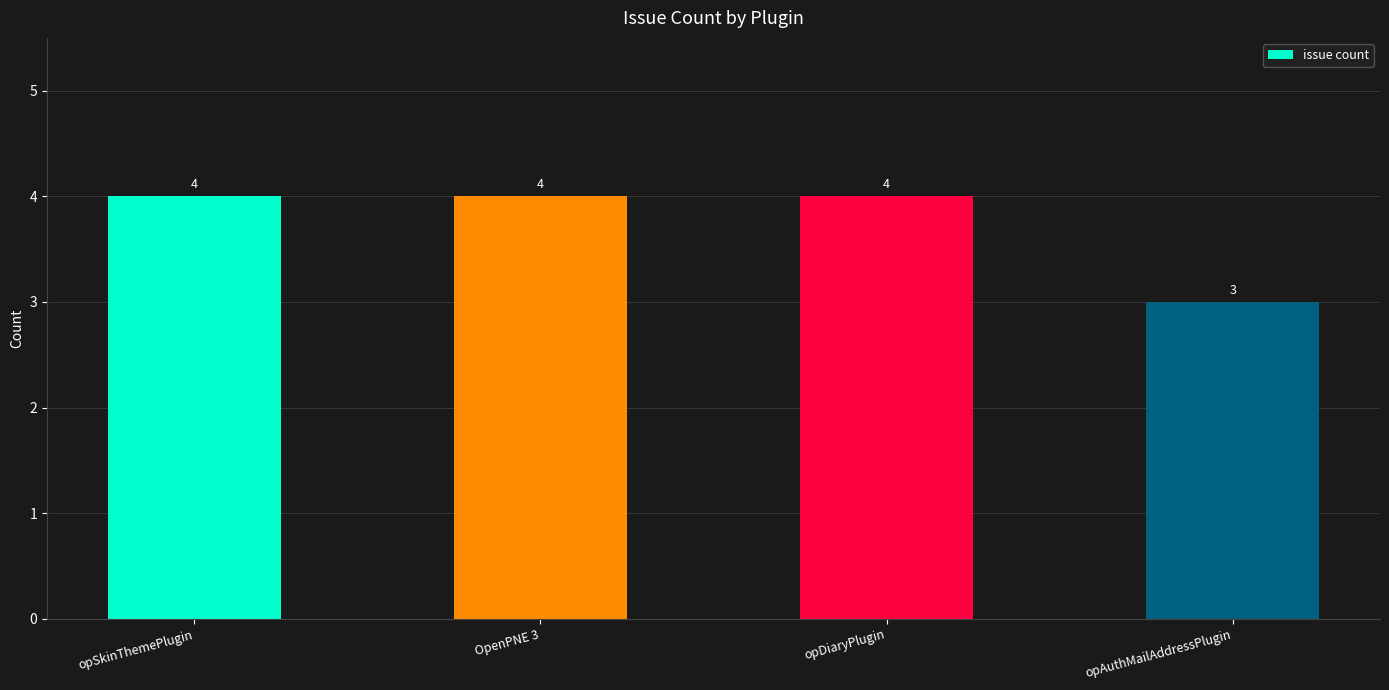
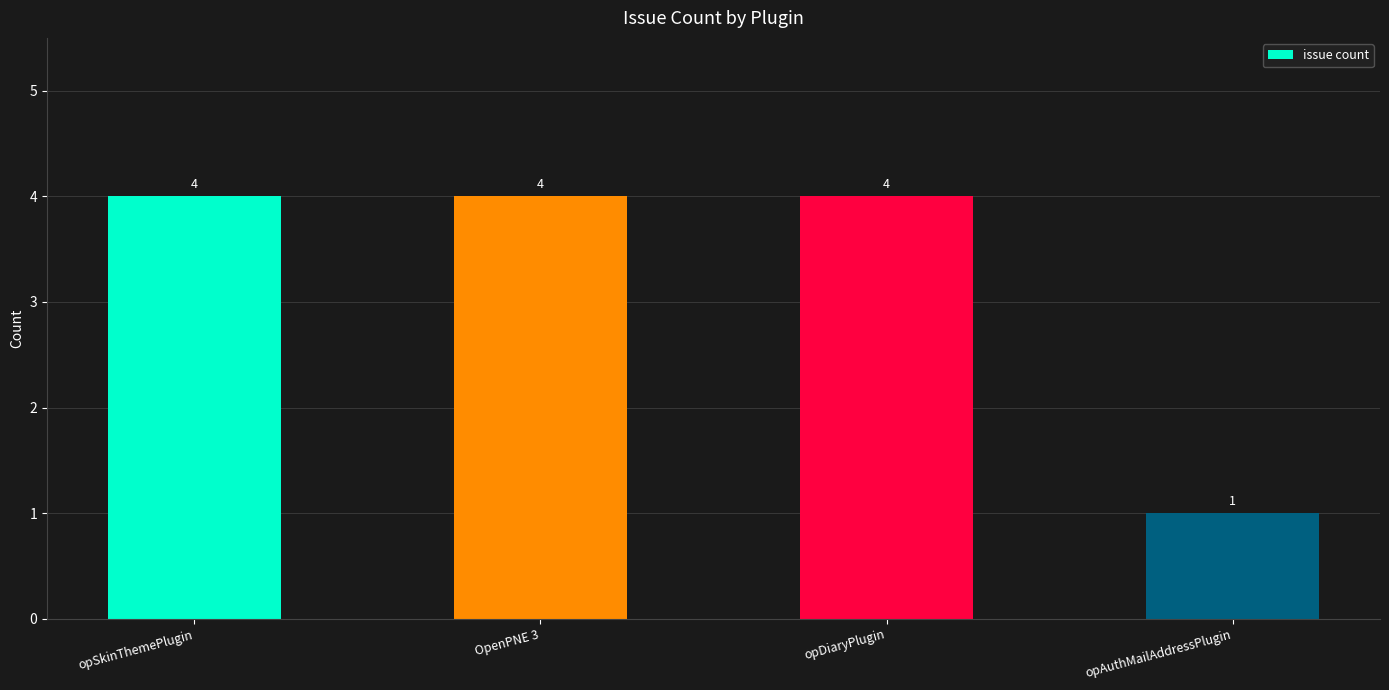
  {
    "opSkinThemePlugin": 4,
    "OpenPNE 3": 4,
    "opDiaryPlugin": 4,
-   "opAuthMailAddressPlugin": 3
+   "opAuthMailAddressPlugin": 1
  }
